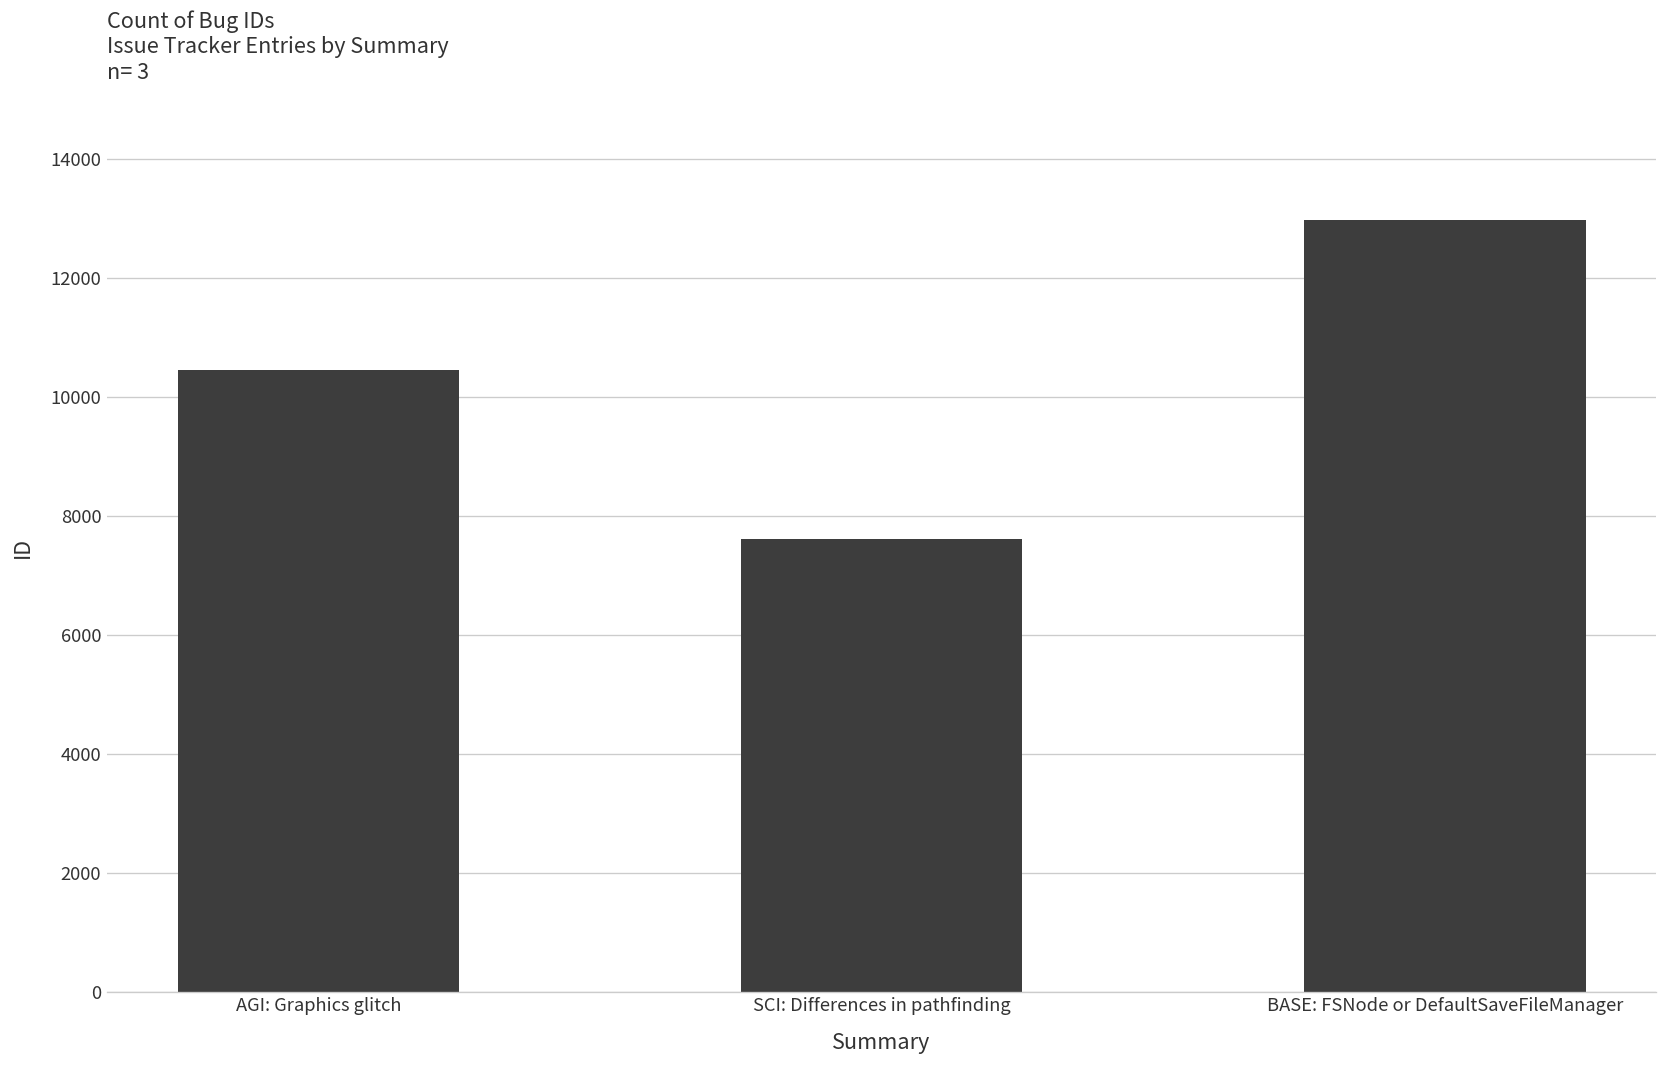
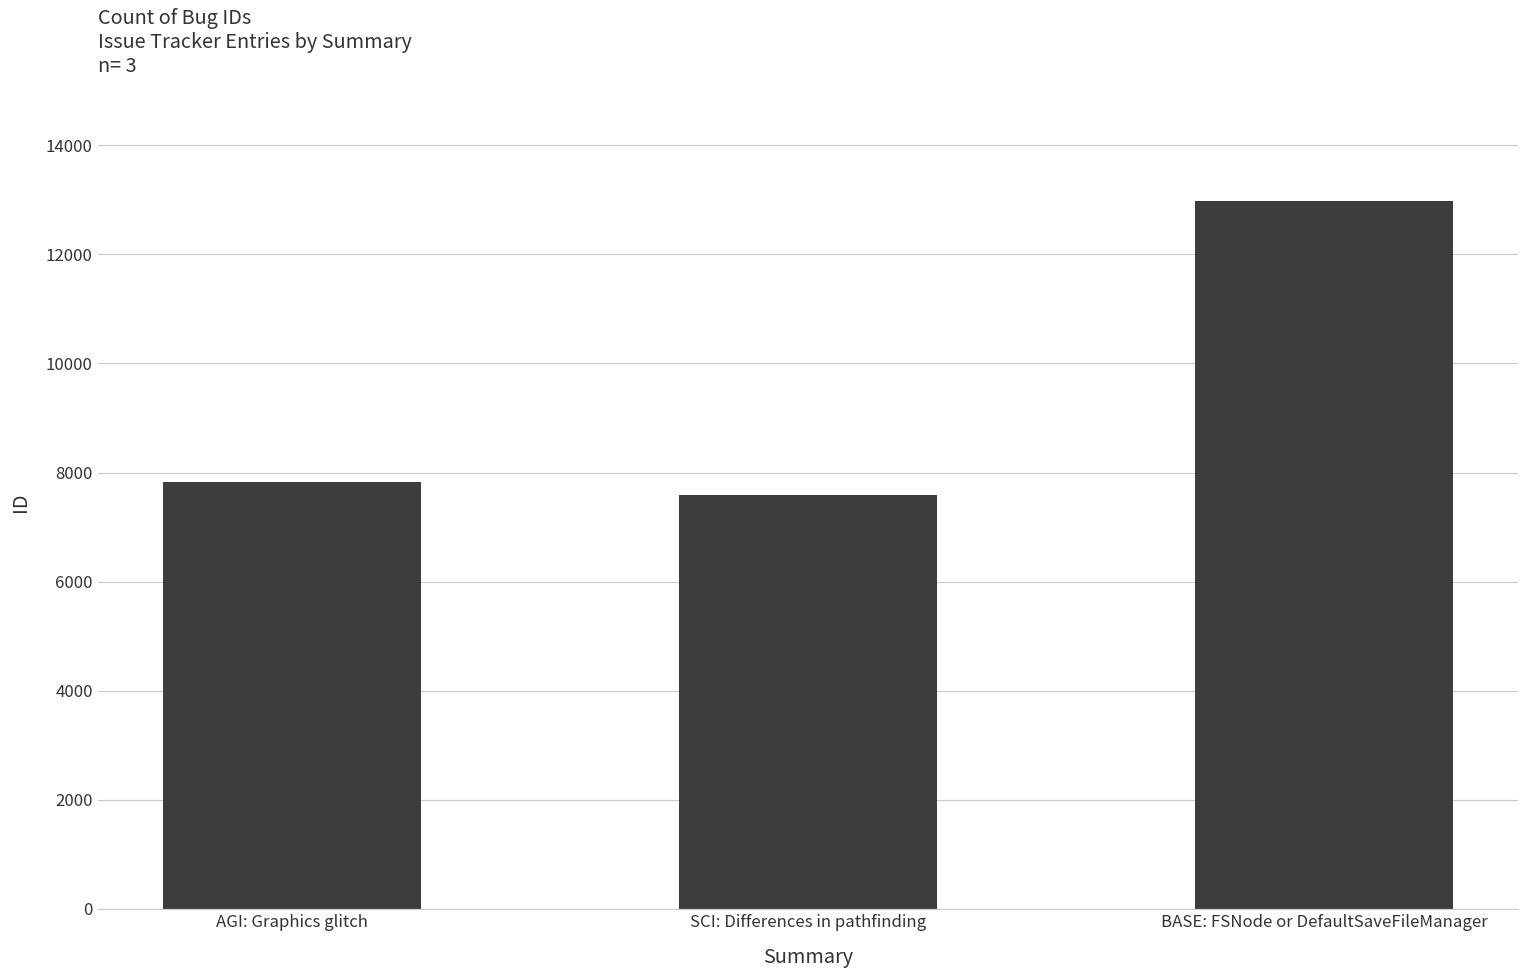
  {
-   "AGI: Graphics glitch": 10400,
+   "AGI: Graphics glitch": 7800,
    "SCI: Differences in pathfinding": 7600,
    "BASE: FSNode or DefaultSaveFileManager": 13000
  }
